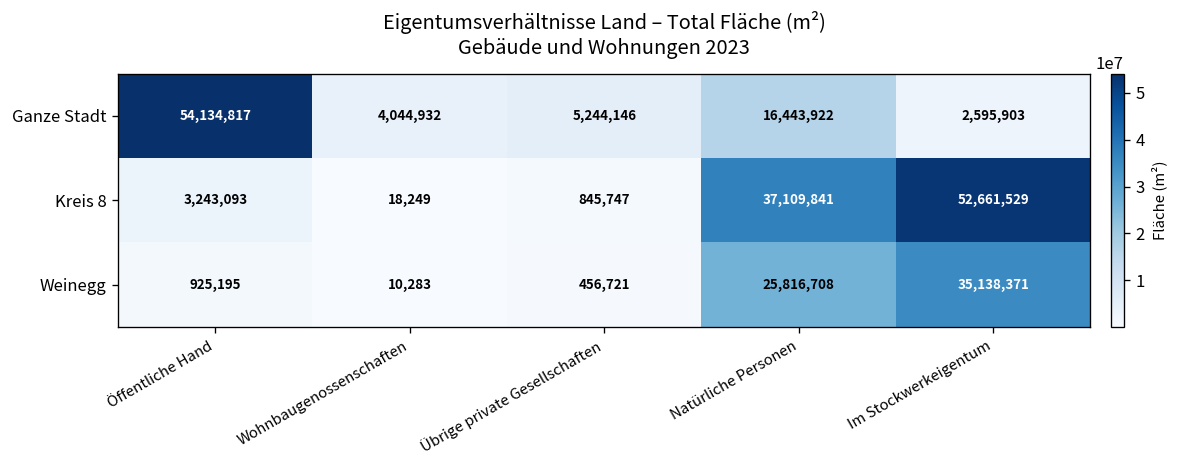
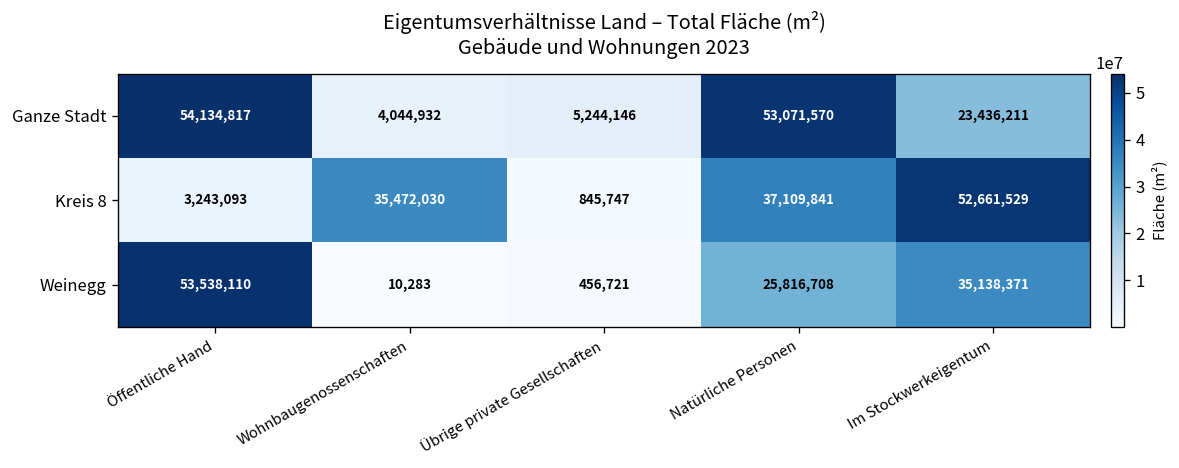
  {
    "Ganze Stadt": {
      "Öffentliche Hand": "54,134,817",
      "Wohnbaugenossenschaften": "4,044,932",
      "Übrige private Gesellschaften": "5,244,146",
-     "Natürliche Personen": "16,443,922",
-     "Im Stockwerkeigentum": "2,595,903"
+     "Natürliche Personen": "53,071,570",
+     "Im Stockwerkeigentum": "23,436,211"
    },
    "Kreis 8": {
      "Öffentliche Hand": "3,243,093",
-     "Wohnbaugenossenschaften": "18,249",
+     "Wohnbaugenossenschaften": "35,472,030",
      "Übrige private Gesellschaften": "845,747",
      "Natürliche Personen": "37,109,841",
      "Im Stockwerkeigentum": "52,661,529"
    },
    "Weinegg": {
-     "Öffentliche Hand": "925,195",
+     "Öffentliche Hand": "53,538,110",
      "Wohnbaugenossenschaften": "10,283",
      "Übrige private Gesellschaften": "456,721",
      "Natürliche Personen": "25,816,708",
      "Im Stockwerkeigentum": "35,138,371"
    }
  }
